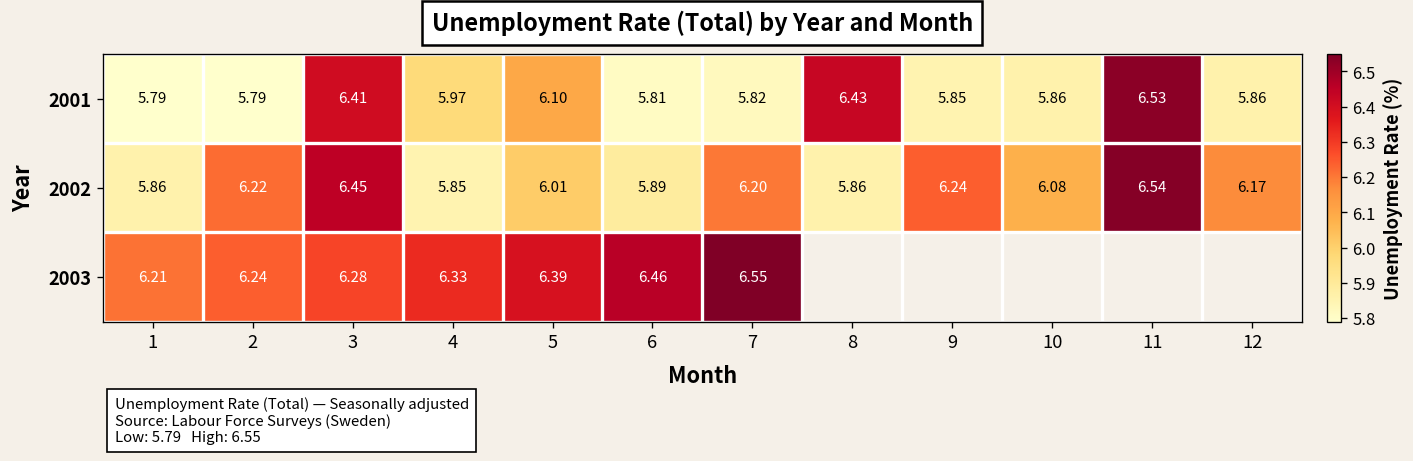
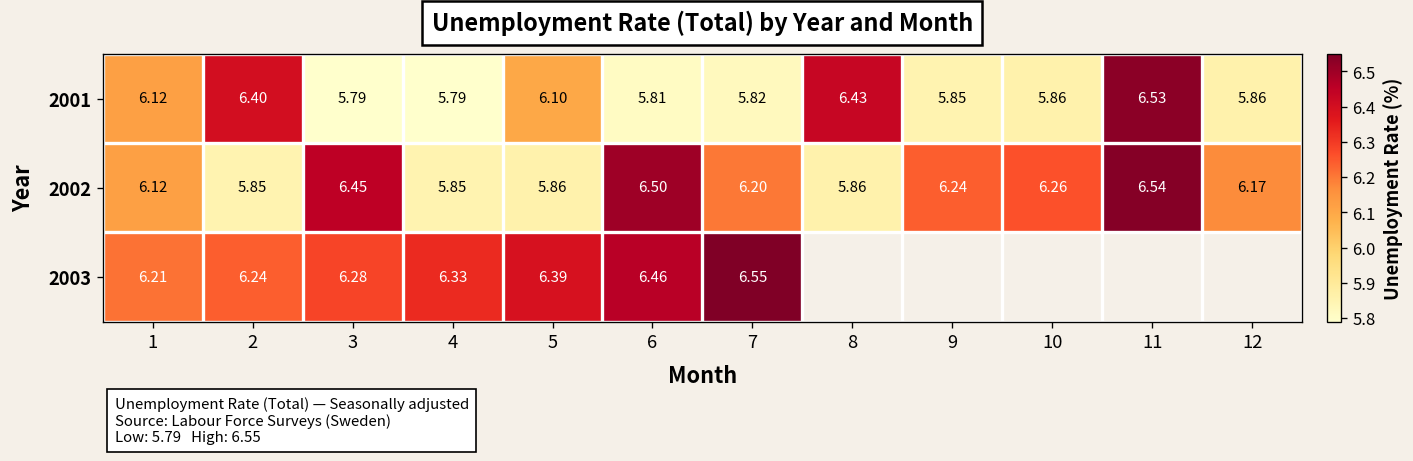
  {
    "2001": {
-     "1": 5.79,
-     "2": 5.79,
-     "3": 6.41,
-     "4": 5.97,
+     "1": 6.12,
+     "2": 6.40,
+     "3": 5.79,
+     "4": 5.79,
      "5": 6.10,
      "6": 5.81,
      "7": 5.82,
      "8": 6.43,
      "9": 5.85,
      "10": 5.86,
      "11": 6.53,
      "12": 5.86
    },
    "2002": {
-     "1": 5.86,
-     "2": 6.22,
+     "1": 6.12,
+     "2": 5.85,
      "3": 6.45,
      "4": 5.85,
-     "5": 6.01,
-     "6": 5.89,
+     "5": 5.86,
+     "6": 6.50,
      "7": 6.20,
      "8": 5.86,
      "9": 6.24,
-     "10": 6.08,
+     "10": 6.26,
      "11": 6.54,
      "12": 6.17
    },
    "2003": {
      "1": 6.21,
      "2": 6.24,
      "3": 6.28,
      "4": 6.33,
      "5": 6.39,
      "6": 6.46,
      "7": 6.55
    }
  }
